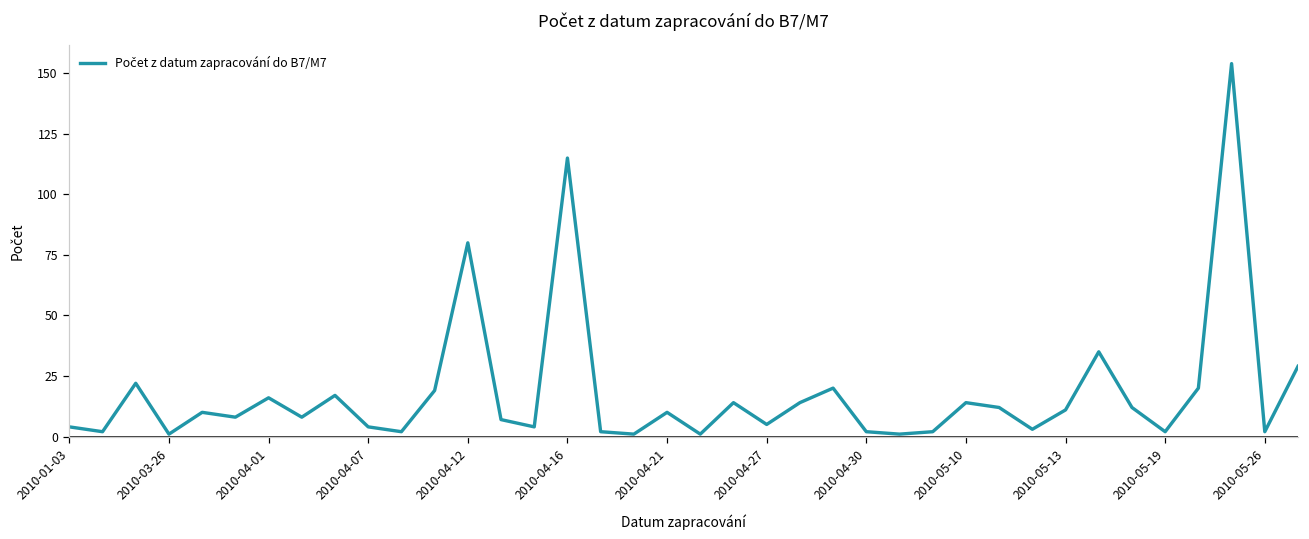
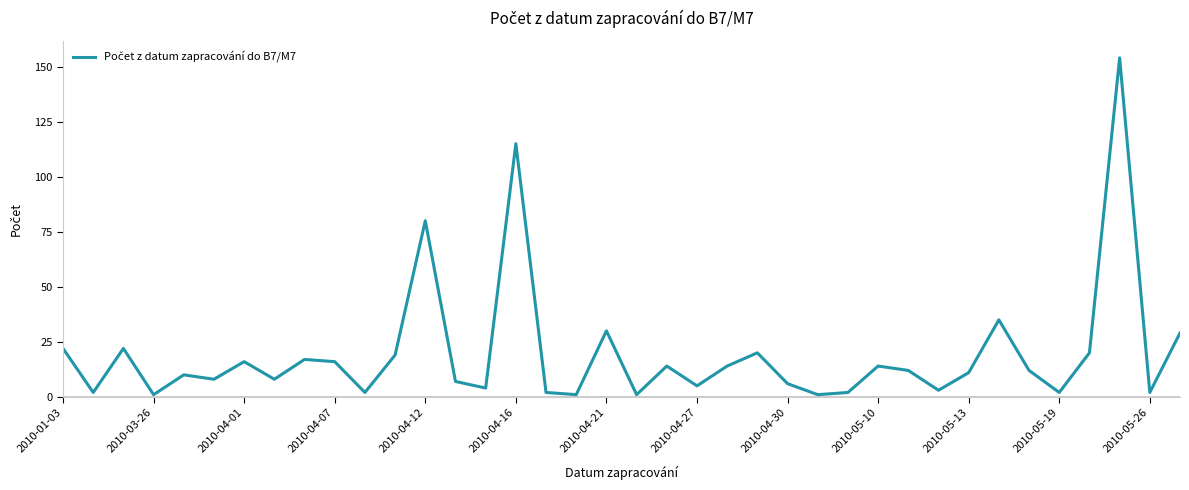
  {
-   "2010-01-03": 4,
+   "2010-01-03": 22,
    "2010-03-26": 1,
    "2010-04-01": 16,
-   "2010-04-07": 4,
+   "2010-04-07": 16,
    "2010-04-12": 80,
    "2010-04-16": 115,
-   "2010-04-21": 10,
+   "2010-04-21": 30,
    "2010-04-27": 5,
-   "2010-04-30": 2,
+   "2010-04-30": 6,
    "2010-05-10": 14,
    "2010-05-13": 11,
    "2010-05-19": 2,
    "2010-05-26": 2
  }
